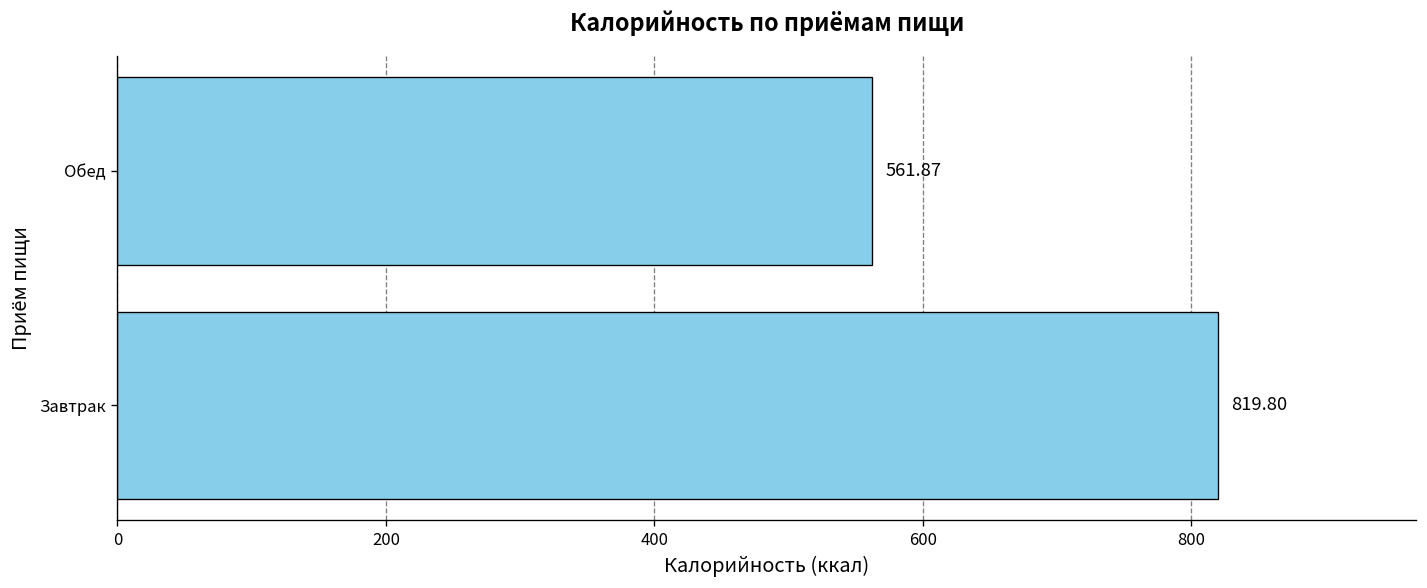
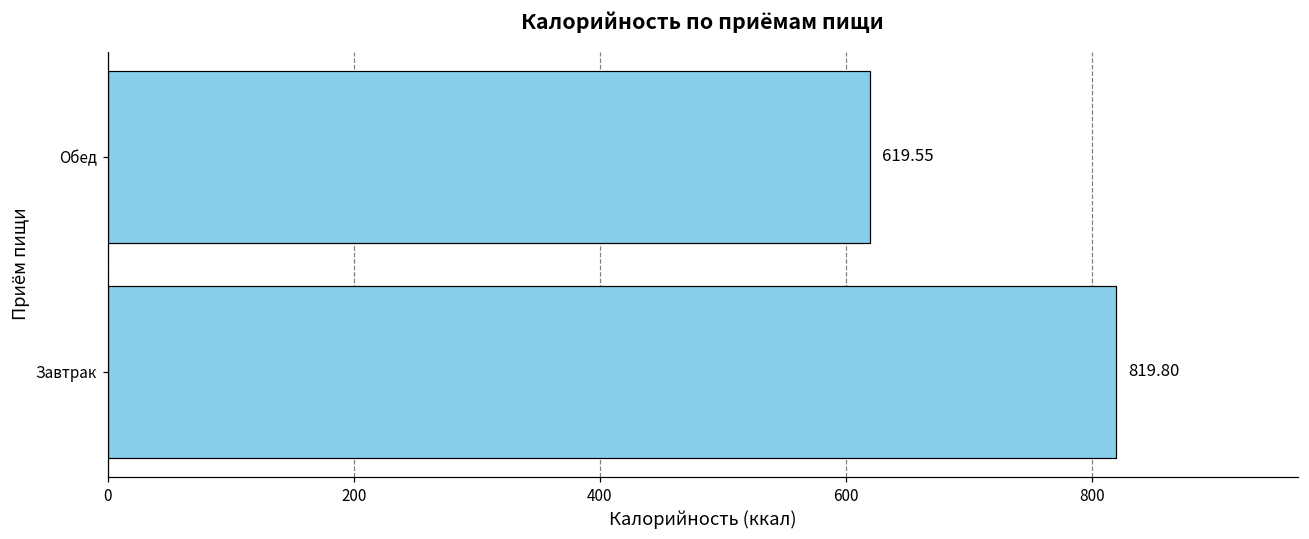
  {
-   "Обед": 561.87,
+   "Обед": 619.55,
    "Завтрак": 819.80
  }
